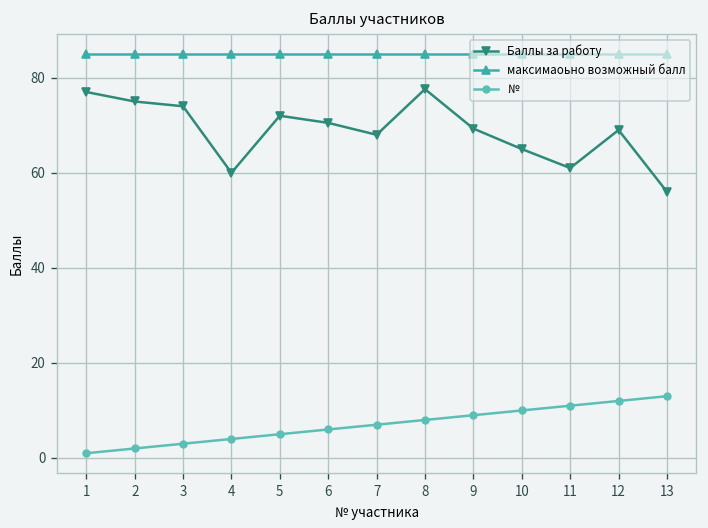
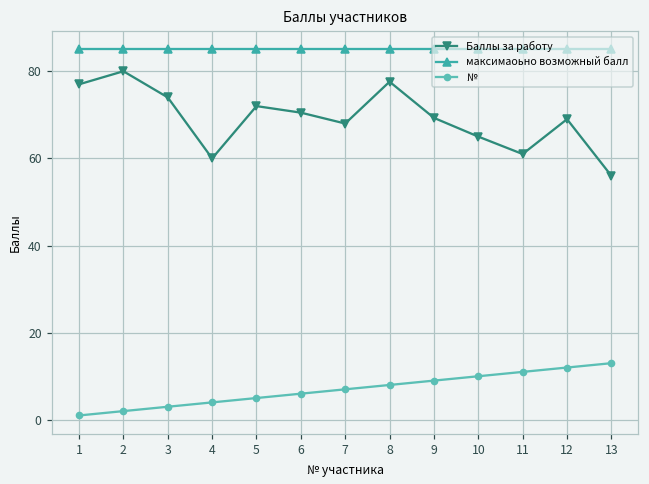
  {
    "Баллы за работу": {
      "1": 77,
-     "2": 75,
+     "2": 80,
      "3": 74,
      "4": 60,
      "5": 72,
      "6": 71,
      "7": 68,
      "8": 78,
      "9": 69,
      "10": 65,
      "11": 61,
      "12": 69,
      "13": 56
    }
  }
